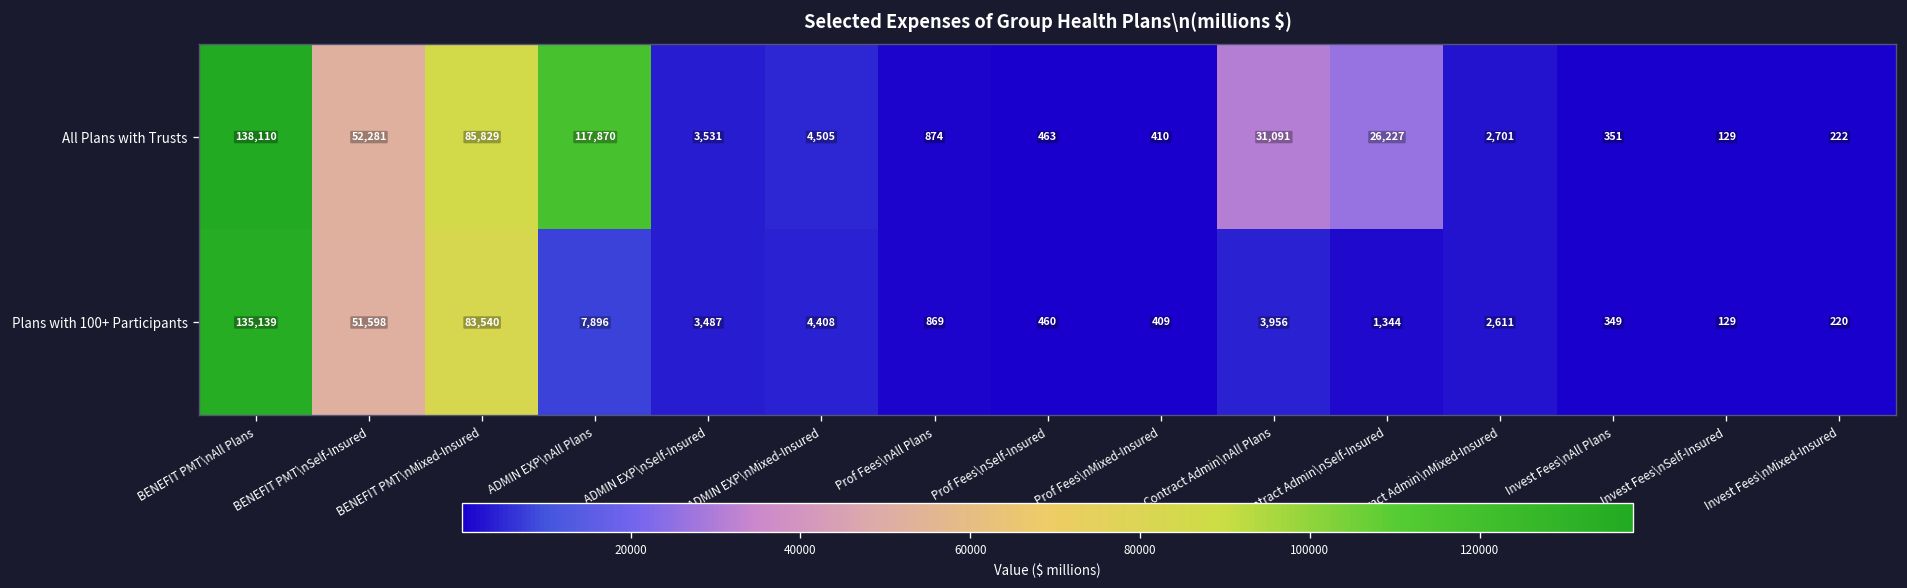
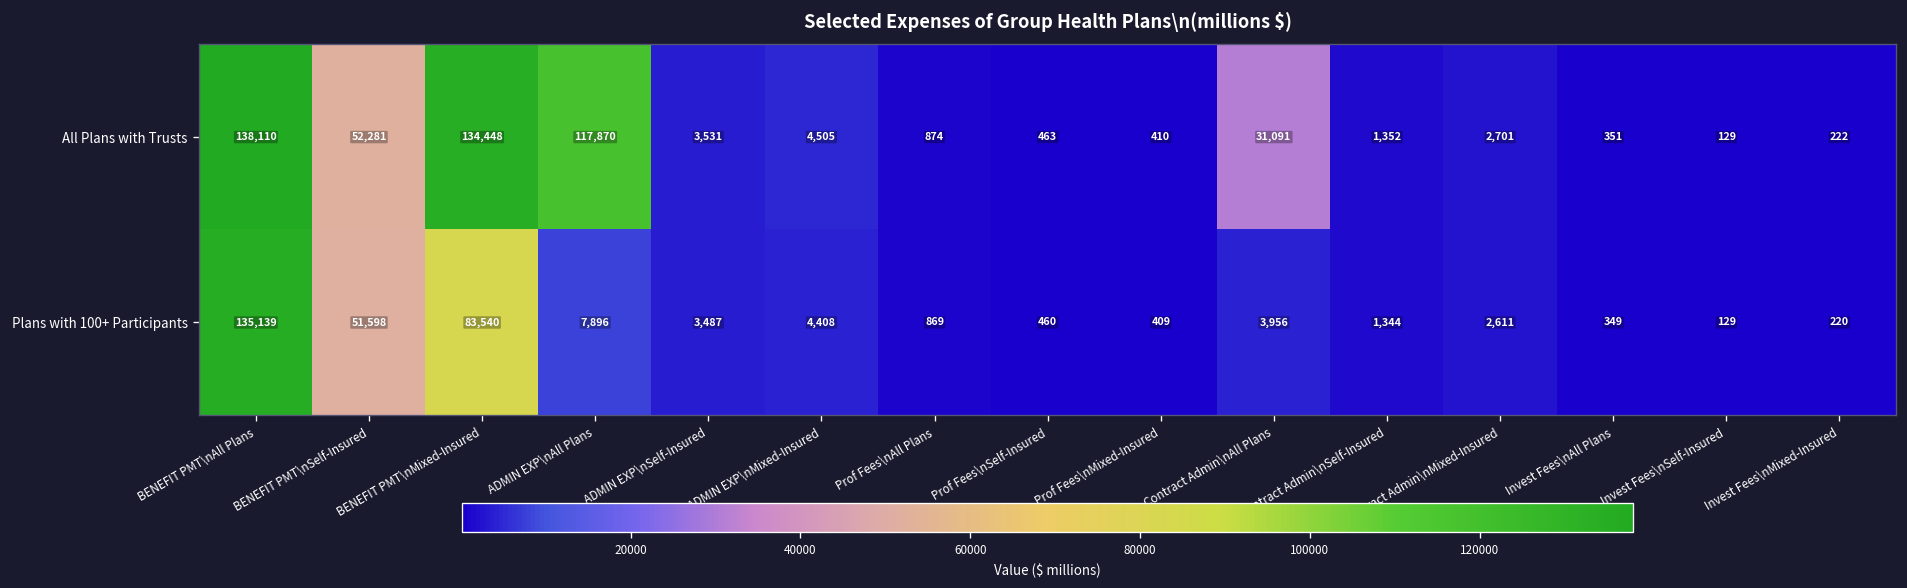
  {
    "All Plans with Trusts": {
-     "BENEFIT PMT\\nMixed-Insured": "85,829",
-     "Contract Admin\\nSelf-Insured": "26,227"
+     "BENEFIT PMT\\nMixed-Insured": "134,448",
+     "Contract Admin\\nSelf-Insured": "1,352"
    }
  }
